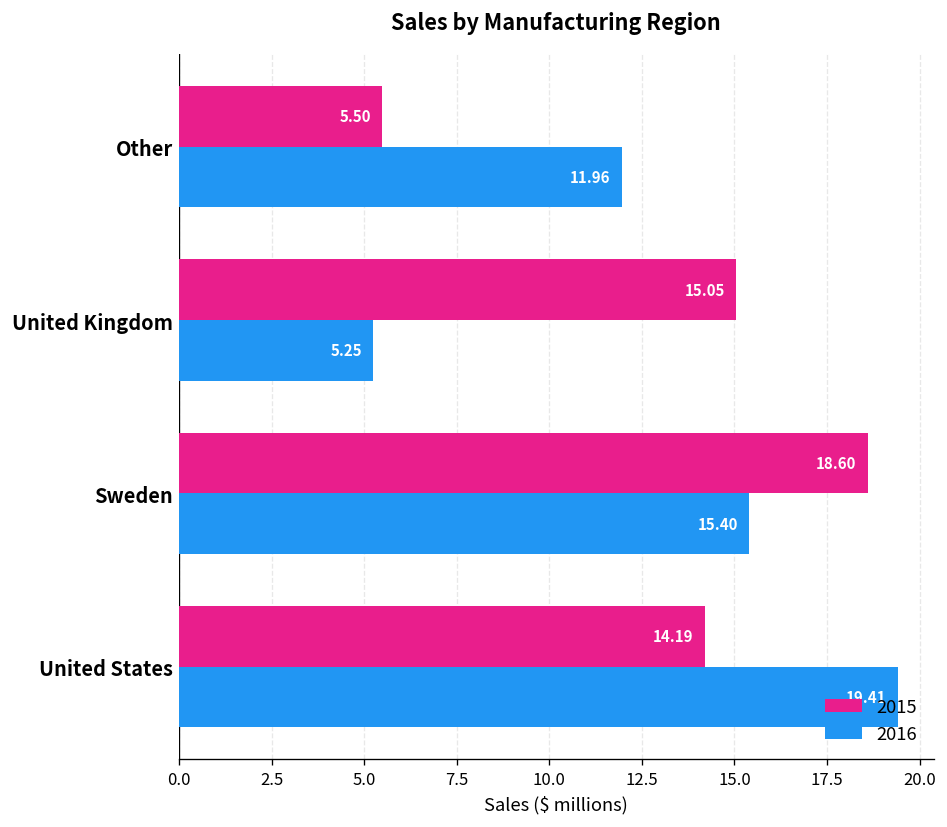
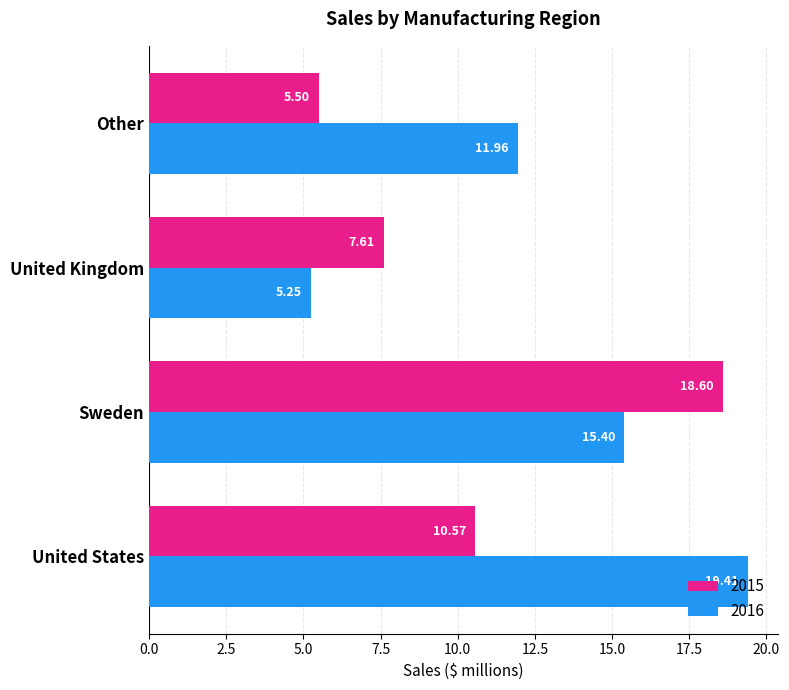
  {
    "2015": {
      "Other": 5.50,
-     "United Kingdom": 15.05,
+     "United Kingdom": 7.61,
      "Sweden": 18.60,
-     "United States": 14.19
+     "United States": 10.57
    },
    "2016": {
      "Other": 11.96,
      "United Kingdom": 5.25,
      "Sweden": 15.40,
      "United States": 19.41
    }
  }
